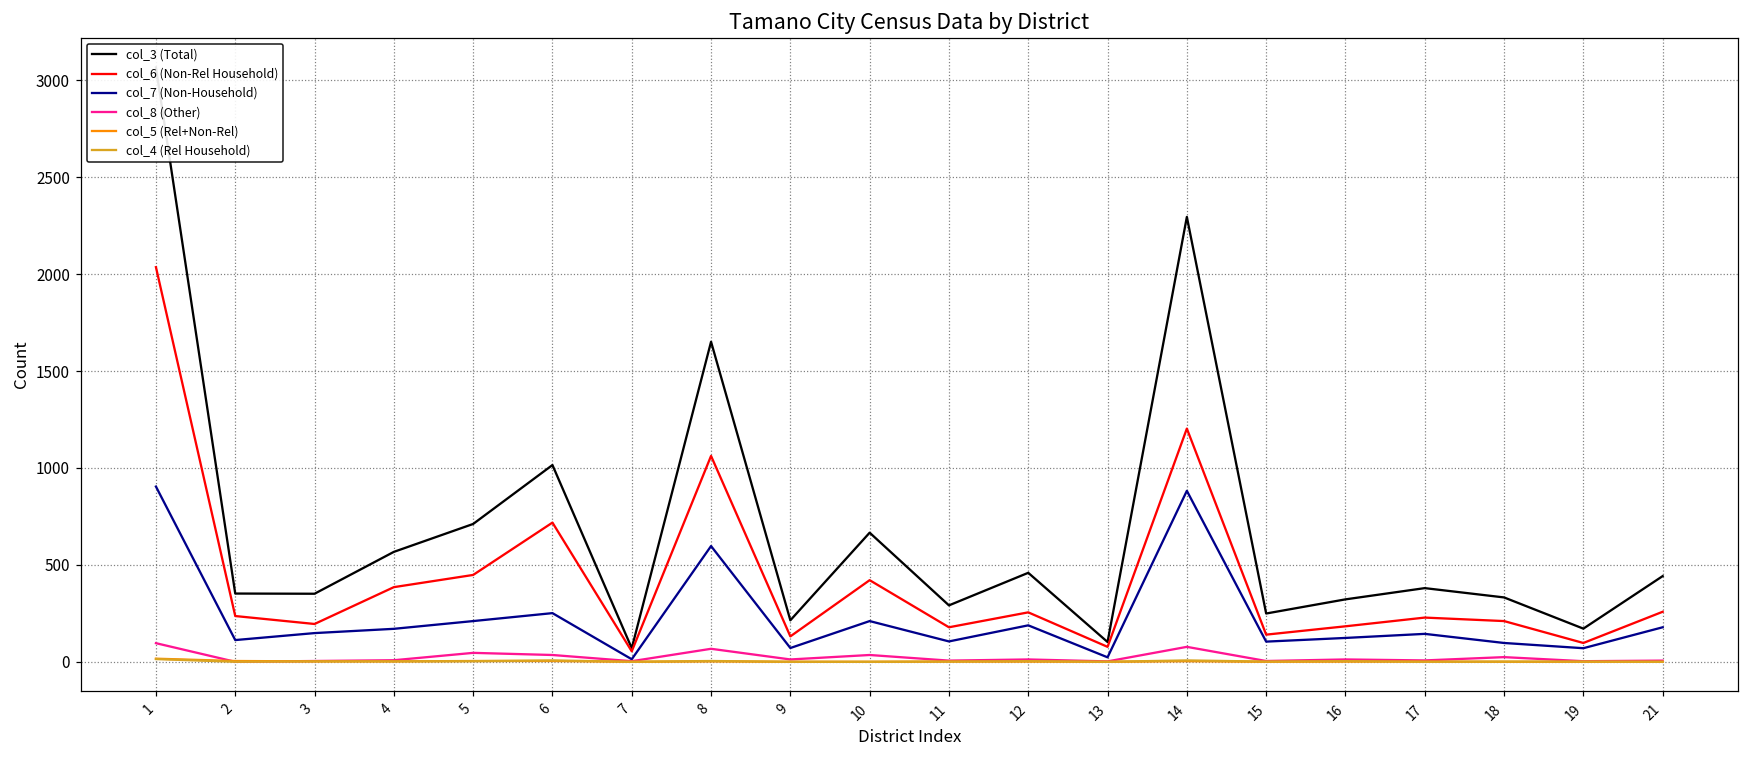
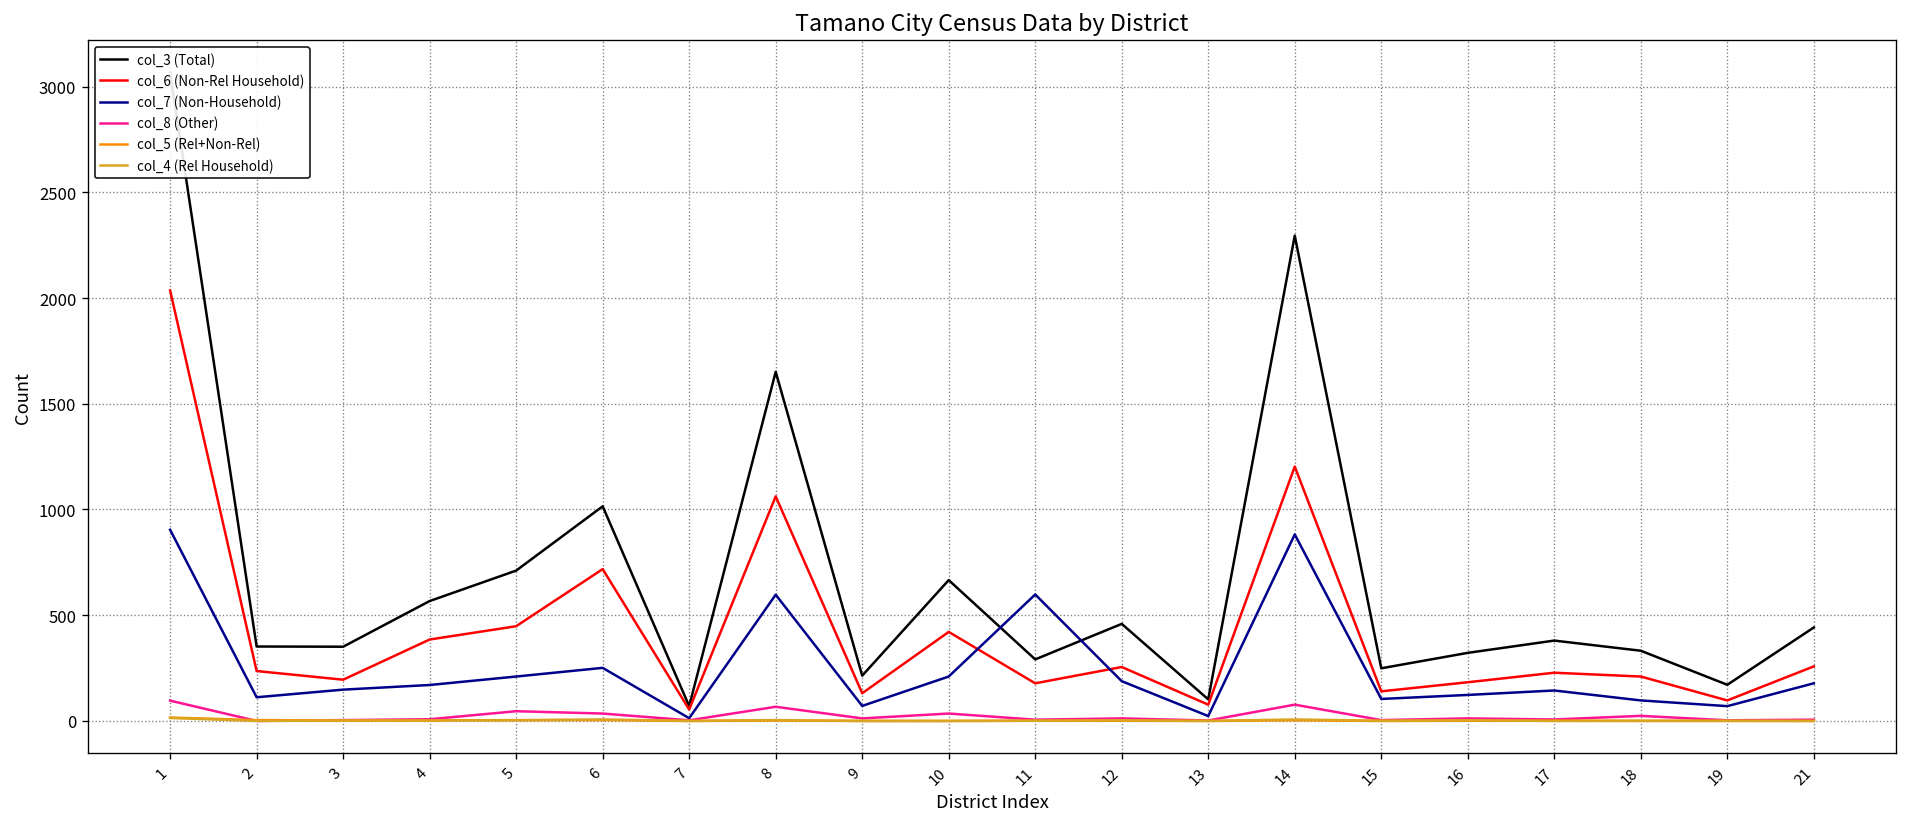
  {
    "col_3 (Total)": {
      "2": 350,
      "3": 350,
      "4": 570,
      "5": 710,
      "6": 1020,
      "7": 70,
      "8": 1650,
      "9": 210,
      "10": 670,
      "11": 290,
      "12": 460,
      "13": 100,
      "14": 2300,
      "15": 250,
      "16": 320,
      "17": 380,
      "18": 330,
      "19": 170,
      "21": 440
    },
    "col_6 (Non-Rel Household)": {
      "1": 2040,
      "2": 240,
      "3": 200,
      "4": 390,
      "5": 450,
      "6": 720,
      "7": 50,
      "8": 1060,
      "9": 130,
      "10": 420,
      "11": 180,
      "12": 260,
      "13": 80,
      "14": 1200,
      "15": 140,
      "16": 180,
      "17": 230,
      "18": 210,
      "19": 100,
      "21": 260
    },
    "col_7 (Non-Household)": {
      "1": 900,
      "2": 110,
      "3": 150,
      "4": 170,
      "5": 210,
      "6": 250,
      "8": 600,
      "9": 70,
      "10": 210,
-     "11": 110,
+     "11": 600,
      "12": 190,
      "13": 20,
      "14": 880,
      "15": 100,
      "16": 120,
      "17": 140,
      "18": 100,
      "19": 70,
      "21": 180
    },
    "col_8 (Other)": {
      "1": 100,
      "5": 50,
      "6": 40,
      "8": 70,
      "10": 40,
      "14": 80,
      "18": 20
    }
  }
